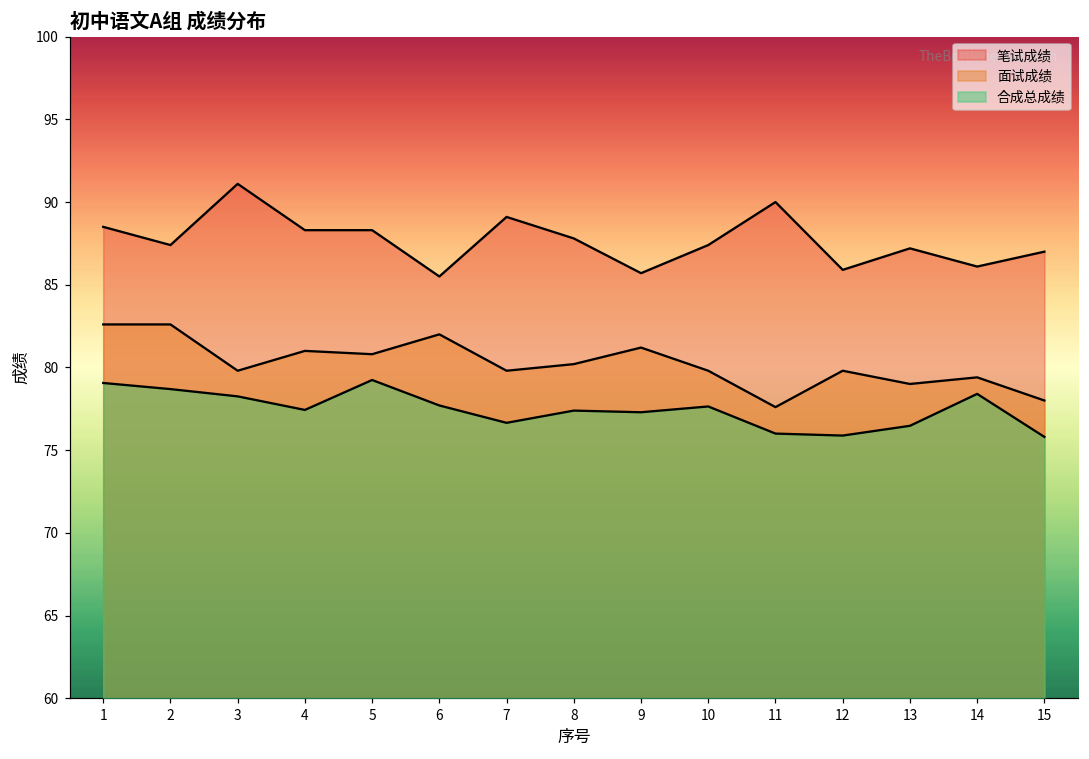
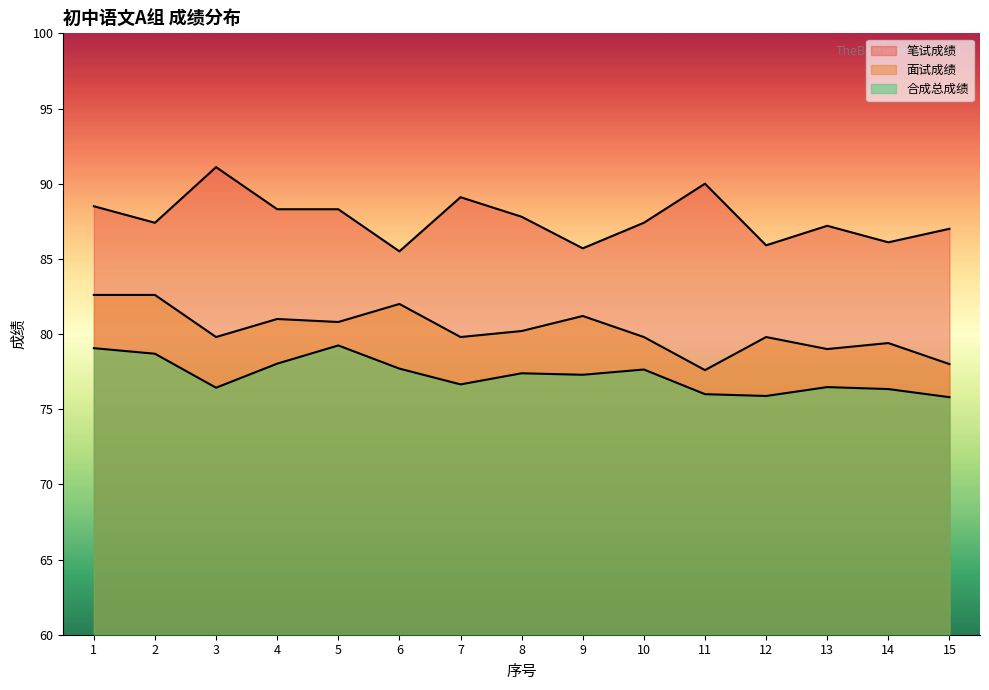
  {
    "合成总成绩": {
      "1": 79.1,
      "2": 78.7,
-     "3": 78.3,
-     "4": 77.4,
+     "3": 76.4,
+     "4": 78.0,
      "5": 79.2,
      "6": 77.7,
      "7": 76.7,
      "8": 77.4,
      "9": 77.3,
      "10": 77.6,
      "11": 76.0,
      "12": 75.9,
      "13": 76.5,
-     "14": 78.4,
+     "14": 76.3,
      "15": 75.8
    }
  }
